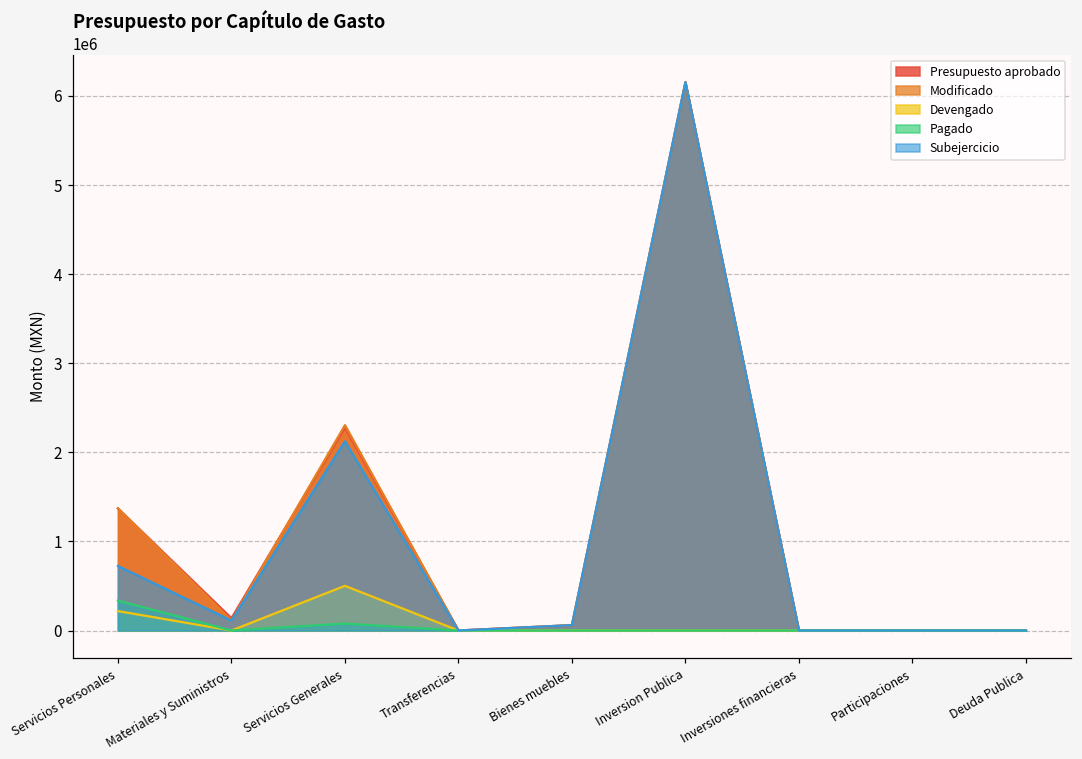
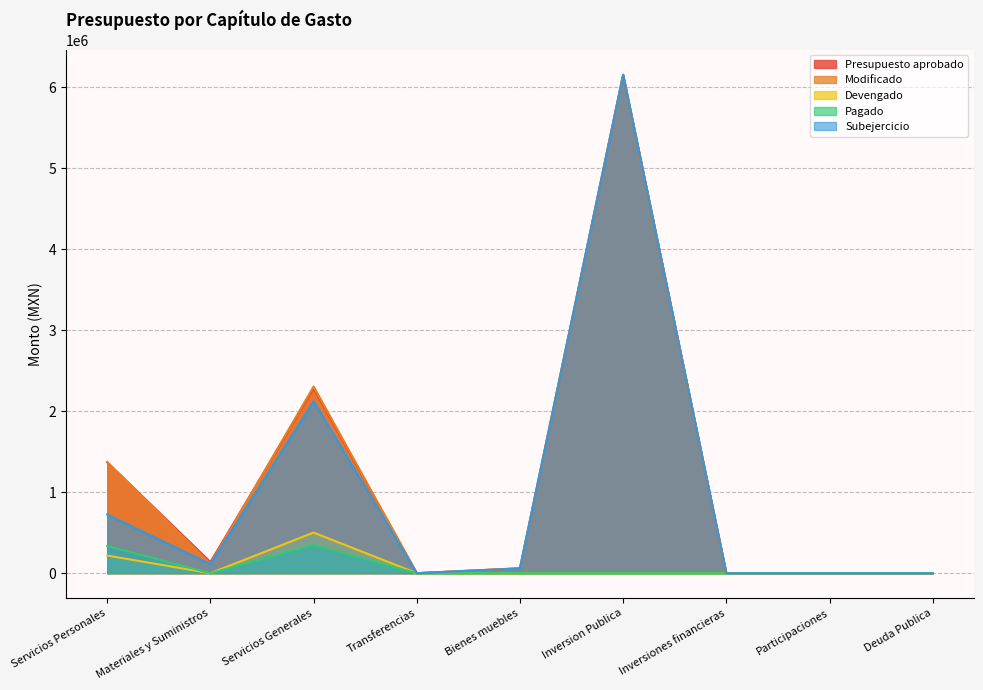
  {
    "Devengado": {
      "Servicios Personales": 200000,
      "Servicios Generales": 500000
    },
    "Pagado": {
      "Servicios Personales": 300000,
-     "Servicios Generales": 100000
+     "Servicios Generales": 300000
    },
    "Subejercicio": {
      "Servicios Personales": 700000,
      "Servicios Generales": 2100000
    }
  }
